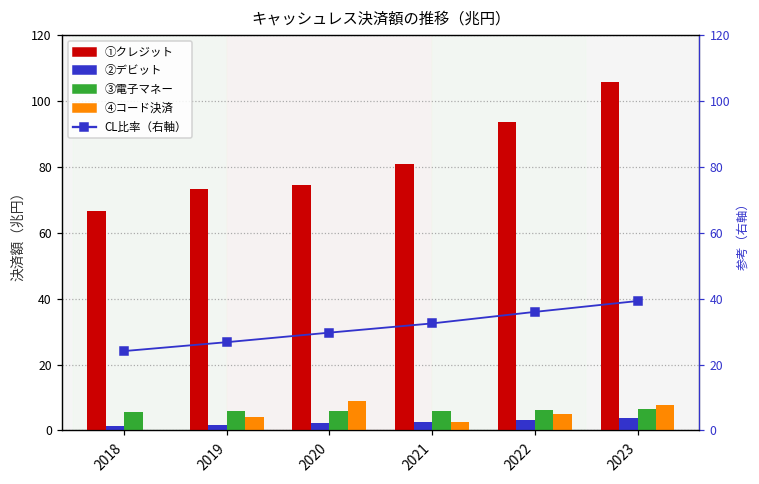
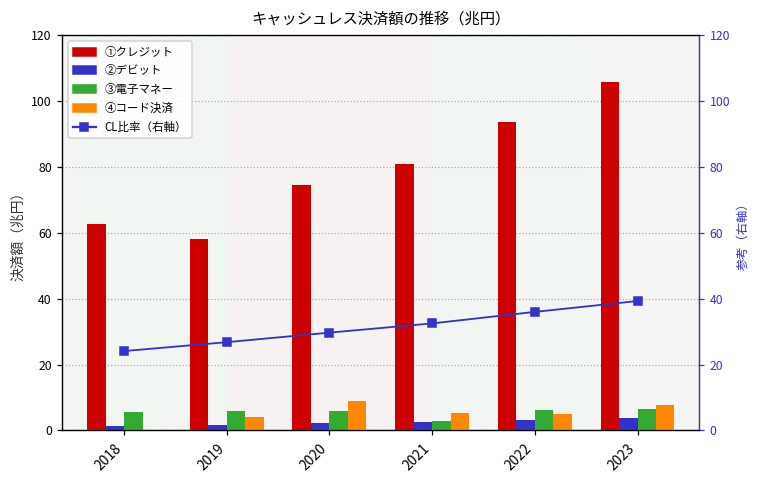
  {
    "①クレジット": {
-     "2018": 67,
-     "2019": 73,
+     "2018": 63,
+     "2019": 58,
      "2020": 74,
      "2021": 81,
      "2022": 94,
      "2023": 106
    },
    "③電子マネー": {
      "2018": 5,
      "2019": 6,
      "2020": 6,
-     "2021": 6,
+     "2021": 3,
      "2022": 6,
      "2023": 6
    },
    "④コード決済": {
      "2019": 4,
      "2020": 9,
-     "2021": 2,
+     "2021": 5,
      "2022": 5,
      "2023": 8
    }
  }
